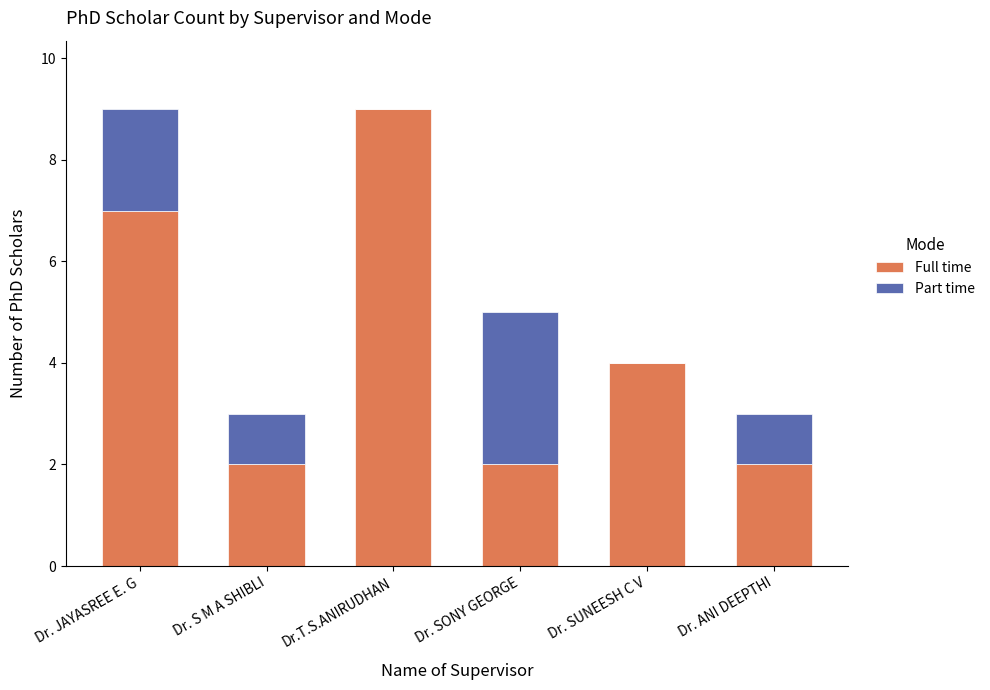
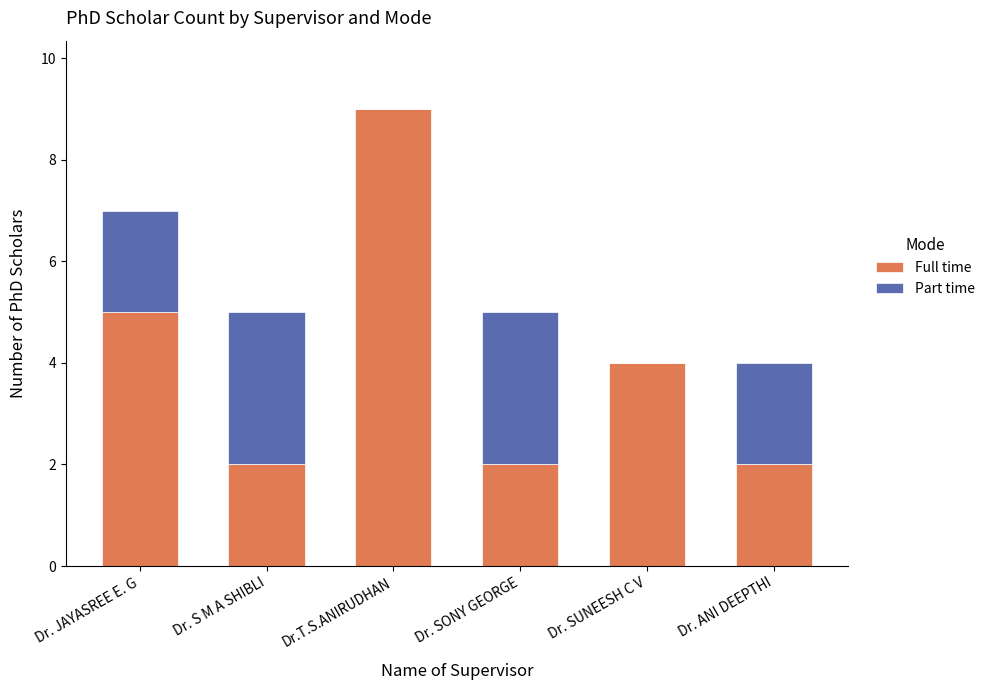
  {
    "Full time": {
-     "Dr. JAYASREE E. G": 7,
+     "Dr. JAYASREE E. G": 5,
      "Dr. S M A SHIBLI": 2,
      "Dr.T.S.ANIRUDHAN": 9,
      "Dr. SONY GEORGE": 2,
      "Dr. SUNEESH C V": 4,
      "Dr. ANI DEEPTHI": 2
    },
    "Part time": {
      "Dr. JAYASREE E. G": 2,
-     "Dr. S M A SHIBLI": 1,
+     "Dr. S M A SHIBLI": 3,
      "Dr.T.S.ANIRUDHAN": 0,
      "Dr. SONY GEORGE": 3,
      "Dr. SUNEESH C V": 0,
-     "Dr. ANI DEEPTHI": 1
+     "Dr. ANI DEEPTHI": 2
    }
  }
